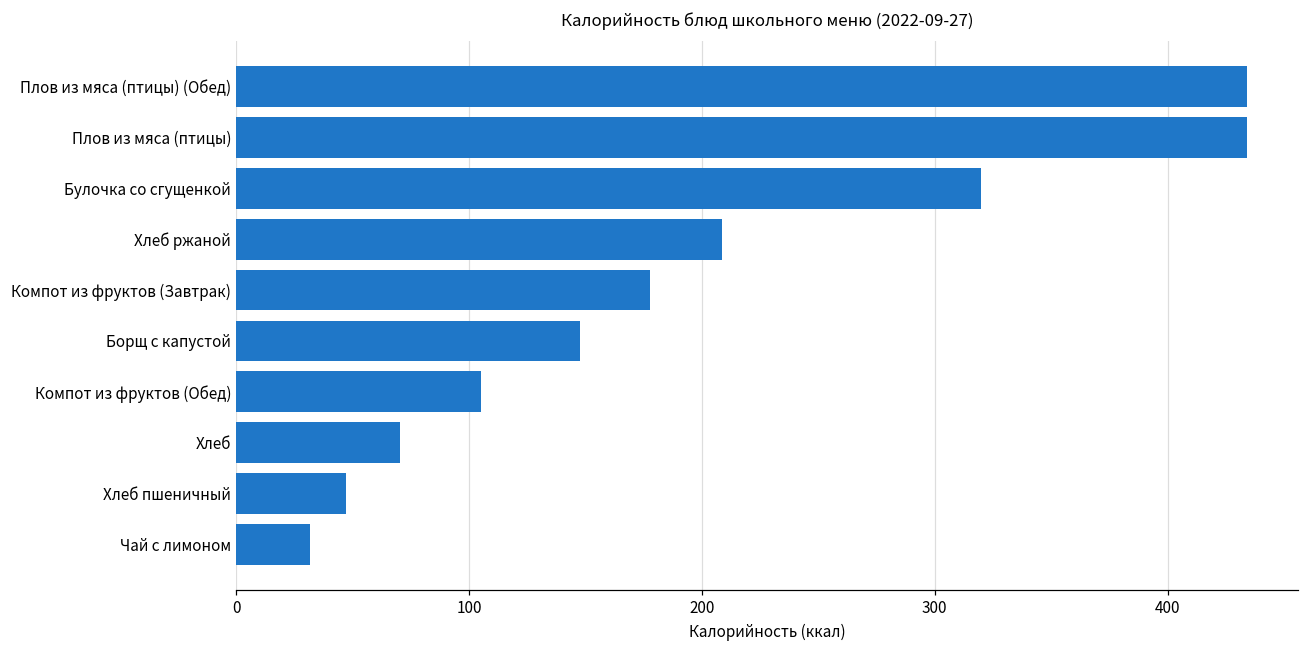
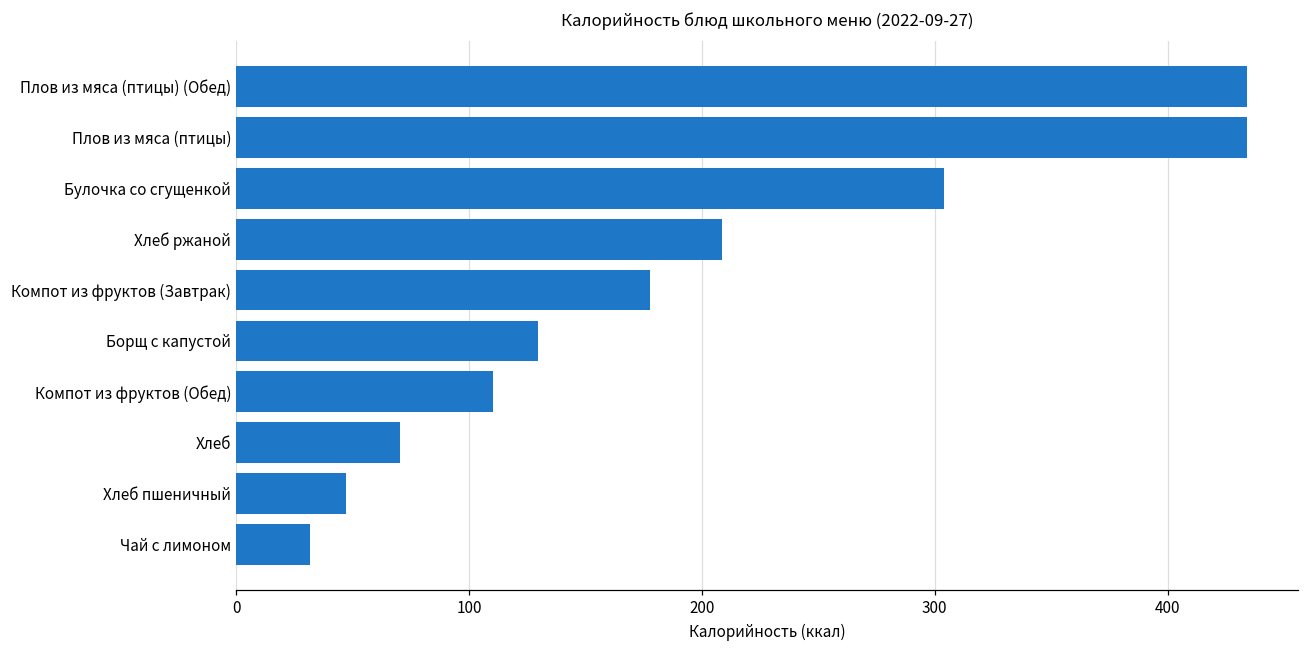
  {
    "Плов из мяса (птицы) (Обед)": 434,
    "Плов из мяса (птицы)": 434,
-   "Булочка со сгущенкой": 320,
+   "Булочка со сгущенкой": 304,
    "Хлеб ржаной": 209,
    "Компот из фруктов (Завтрак)": 178,
-   "Борщ с капустой": 148,
-   "Компот из фруктов (Обед)": 105,
+   "Борщ с капустой": 130,
+   "Компот из фруктов (Обед)": 110,
    "Хлеб": 71,
    "Хлеб пшеничный": 47,
    "Чай с лимоном": 32
  }
